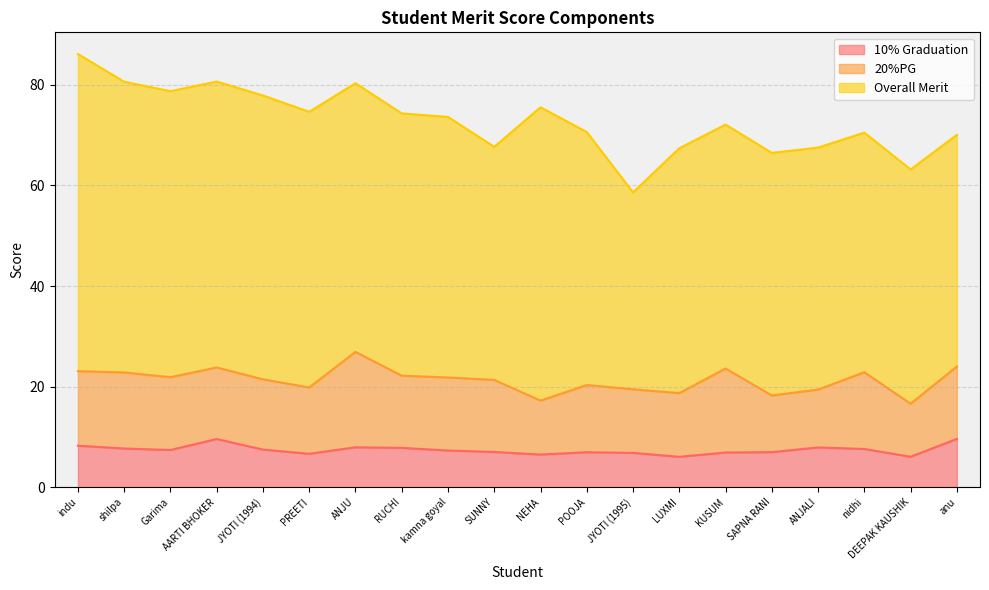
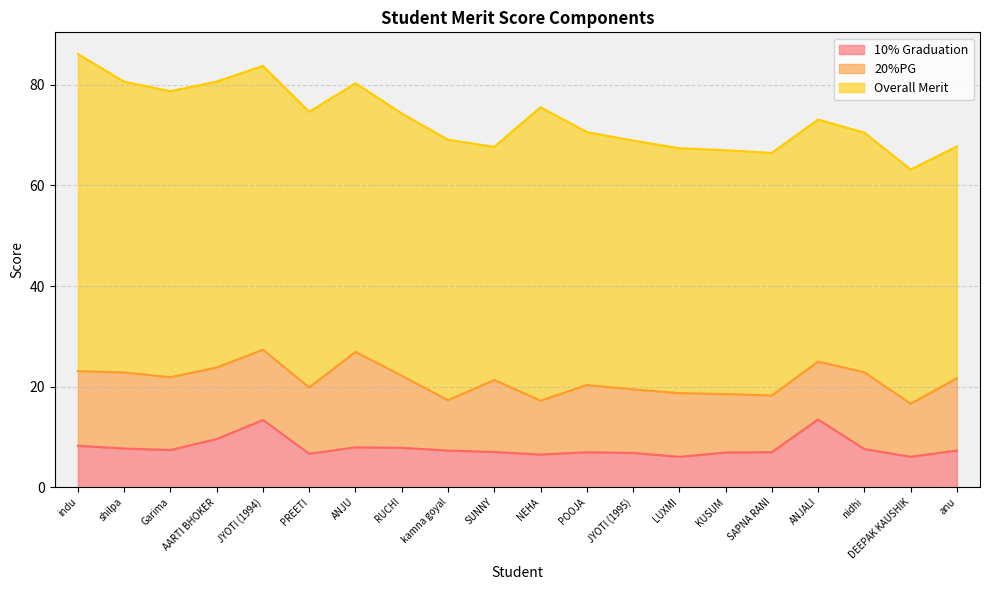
  {
    "10% Graduation": {
      "indu": 8,
      "shilpa": 8,
      "Garima": 7,
      "AARTI BHOKER": 10,
-     "JYOTI (1994)": 7,
+     "JYOTI (1994)": 13,
      "PREETI": 7,
      "ANJU": 8,
      "RUCHI": 8,
      "kamna goyal": 7,
      "SUNNY": 7,
      "NEHA": 6,
      "POOJA": 7,
      "JYOTI (1995)": 7,
      "LUXMI": 6,
      "KUSUM": 7,
      "SAPNA RANI": 7,
-     "ANJALI": 8,
+     "ANJALI": 13,
      "nidhi": 8,
      "DEEPAK KAUSHIK": 6,
-     "anu": 10
+     "anu": 7
    },
    "20%PG": {
      "indu": 15,
      "shilpa": 15,
      "Garima": 14,
      "AARTI BHOKER": 14,
      "JYOTI (1994)": 14,
      "PREETI": 13,
      "ANJU": 19,
      "RUCHI": 14,
-     "kamna goyal": 15,
+     "kamna goyal": 10,
      "SUNNY": 14,
      "NEHA": 11,
      "POOJA": 13,
      "JYOTI (1995)": 13,
      "LUXMI": 13,
-     "KUSUM": 17,
+     "KUSUM": 12,
      "SAPNA RANI": 11,
      "ANJALI": 12,
      "nidhi": 15,
      "DEEPAK KAUSHIK": 11,
      "anu": 14
    },
    "Overall Merit": {
      "indu": 63,
      "shilpa": 58,
      "Garima": 57,
      "AARTI BHOKER": 57,
      "JYOTI (1994)": 56,
      "PREETI": 55,
      "ANJU": 53,
      "RUCHI": 52,
      "kamna goyal": 52,
      "SUNNY": 46,
      "NEHA": 58,
      "POOJA": 50,
-     "JYOTI (1995)": 39,
+     "JYOTI (1995)": 49,
      "LUXMI": 49,
      "KUSUM": 49,
      "SAPNA RANI": 48,
      "ANJALI": 48,
      "nidhi": 48,
      "DEEPAK KAUSHIK": 47,
      "anu": 46
    }
  }
